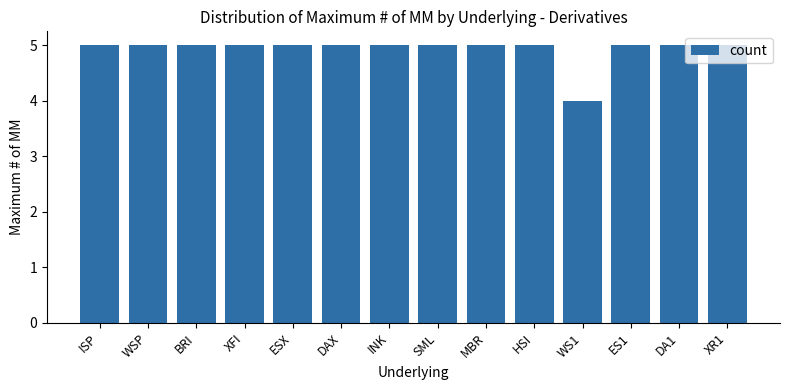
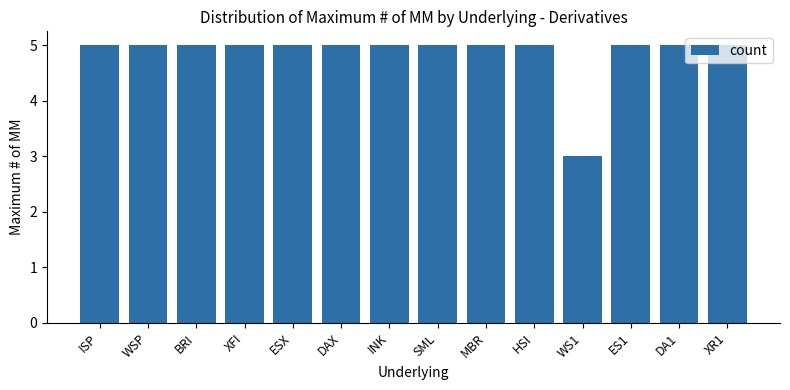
  {
    "ISP": 5,
    "WSP": 5,
    "BRI": 5,
    "XFI": 5,
    "ESX": 5,
    "DAX": 5,
    "INK": 5,
    "SML": 5,
    "MBR": 5,
    "HSI": 5,
-   "WS1": 4,
+   "WS1": 3,
    "ES1": 5,
    "DA1": 5
  }
